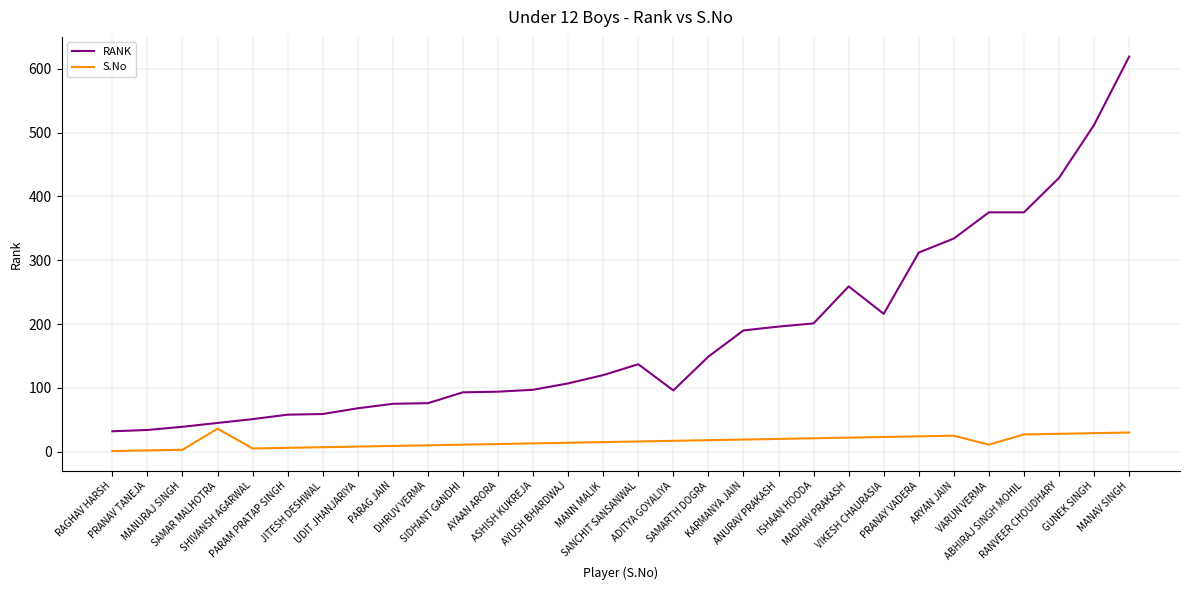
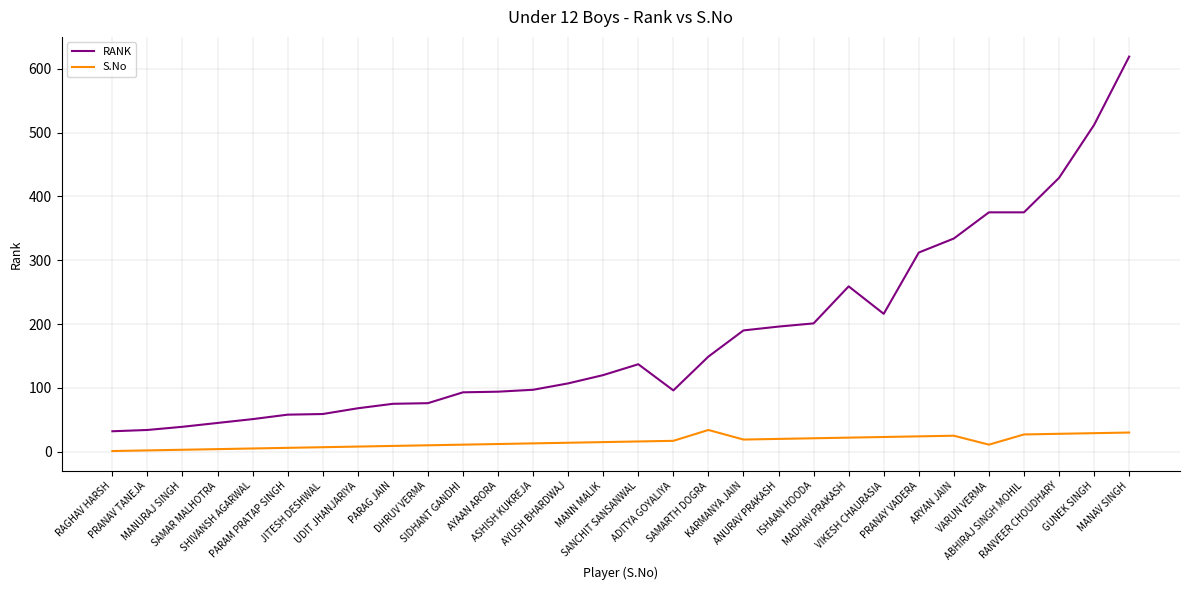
  {
    "RANK": {
      "RAGHAV HARSH": 30,
      "PRANAV TANEJA": 30,
      "MANURAJ SINGH": 40,
      "SAMAR MALHOTRA": 50,
      "SHIVANSH AGARWAL": 50,
      "PARAM PRATAP SINGH": 60,
      "JITESH DESHWAL": 60,
      "UDIT JHANJARIYA": 70,
      "PARAG JAIN": 80,
      "DHRUV VERMA": 80,
      "SIDHANT GANDHI": 90,
      "AYAAN ARORA": 90,
      "ASHISH KUKREJA": 100,
      "AYUSH BHARDWAJ": 110,
      "MANN MALIK": 120,
      "SANCHIT SANSANWAL": 140,
      "ADITYA GOYALIYA": 100,
      "SAMARTH DOGRA": 150,
      "KARMANYA JAIN": 190,
      "ANURAV PRAKASH": 200,
      "ISHAAN HOODA": 200,
      "MADHAV PRAKASH": 260,
      "VIKESH CHAURASIA": 220,
      "PRANAY VADERA": 310,
      "ARYAN JAIN": 330,
      "VARUN VERMA": 380,
      "ABHIRAJ SINGH MOHIL": 380,
      "RANVEER CHOUDHARY": 430,
      "GUNEK SINGH": 510,
      "MANAV SINGH": 620
    },
    "S.No": {
      "RAGHAV HARSH": 0,
      "PRANAV TANEJA": 0,
      "MANURAJ SINGH": 0,
-     "SAMAR MALHOTRA": 40,
+     "SAMAR MALHOTRA": 0,
      "SHIVANSH AGARWAL": 10,
      "PARAM PRATAP SINGH": 10,
      "JITESH DESHWAL": 10,
      "UDIT JHANJARIYA": 10,
      "PARAG JAIN": 10,
      "DHRUV VERMA": 10,
      "SIDHANT GANDHI": 10,
      "AYAAN ARORA": 10,
      "ASHISH KUKREJA": 10,
      "AYUSH BHARDWAJ": 10,
      "MANN MALIK": 20,
      "SANCHIT SANSANWAL": 20,
      "ADITYA GOYALIYA": 20,
-     "SAMARTH DOGRA": 20,
+     "SAMARTH DOGRA": 30,
      "KARMANYA JAIN": 20,
      "ANURAV PRAKASH": 20,
      "ISHAAN HOODA": 20,
      "MADHAV PRAKASH": 20,
      "VIKESH CHAURASIA": 20,
      "PRANAY VADERA": 20,
      "ARYAN JAIN": 30,
      "VARUN VERMA": 10,
      "ABHIRAJ SINGH MOHIL": 30,
      "RANVEER CHOUDHARY": 30,
      "GUNEK SINGH": 30,
      "MANAV SINGH": 30
    }
  }
